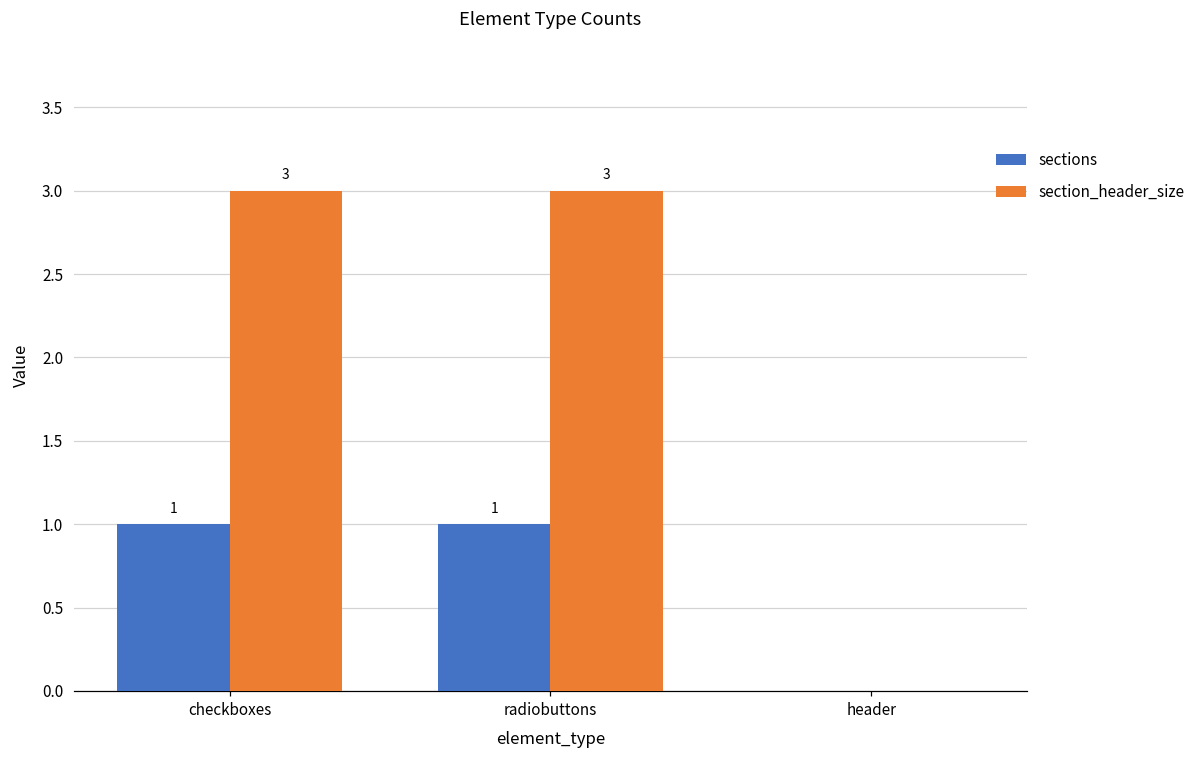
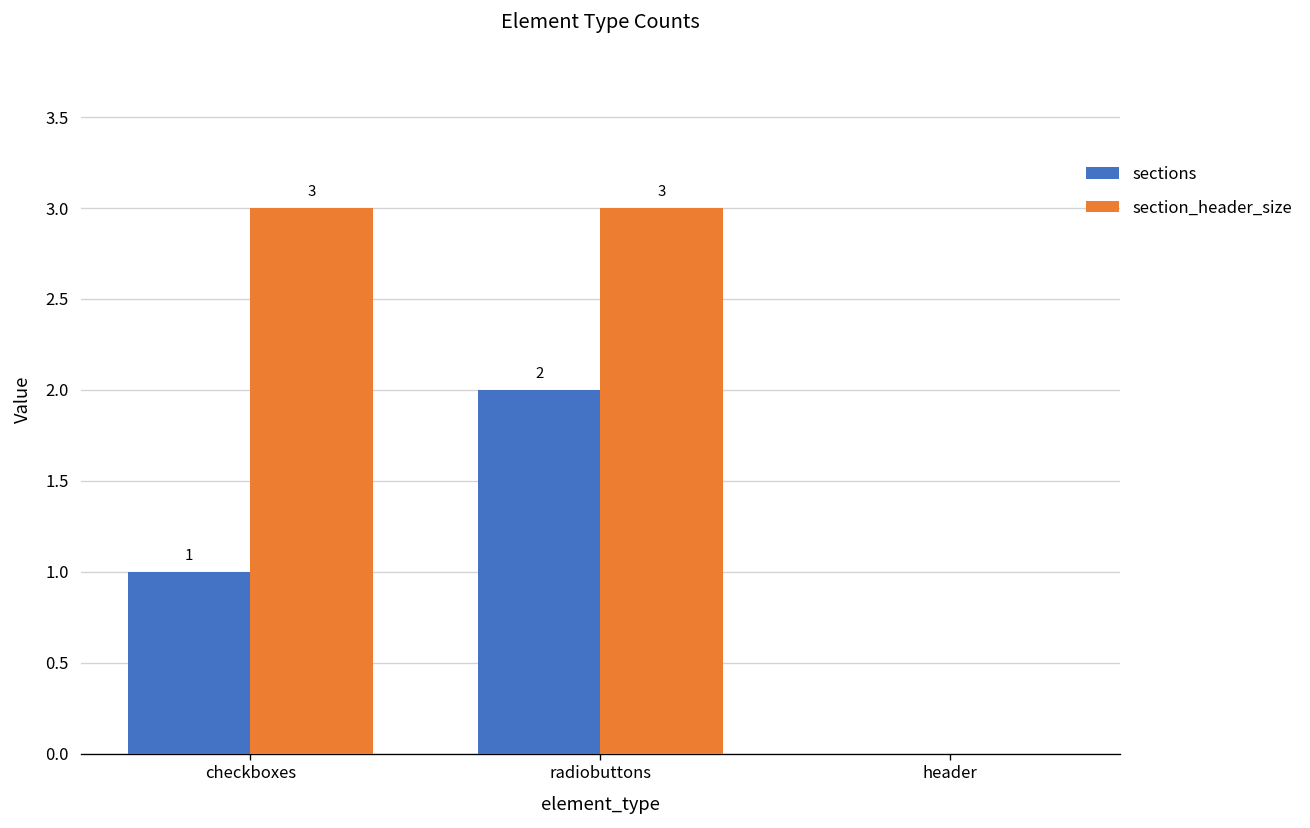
  {
    "sections": {
      "checkboxes": 1,
-     "radiobuttons": 1
+     "radiobuttons": 2
    },
    "section_header_size": {
      "checkboxes": 3,
      "radiobuttons": 3
    }
  }
